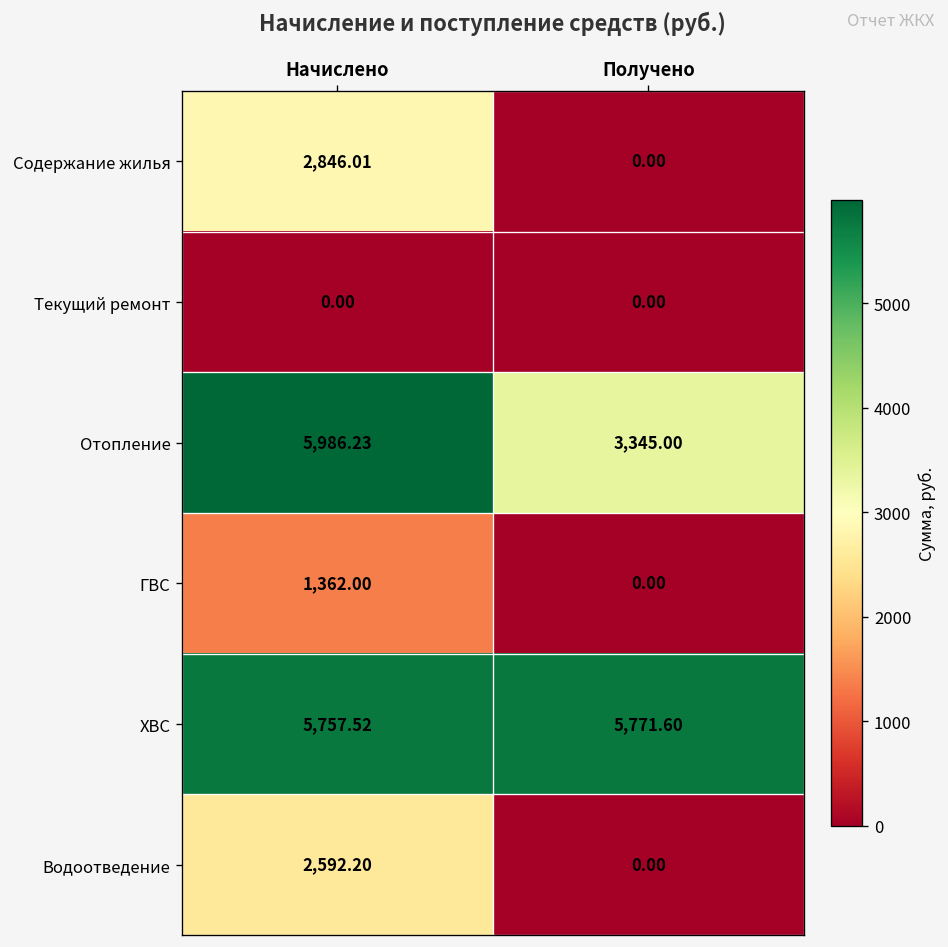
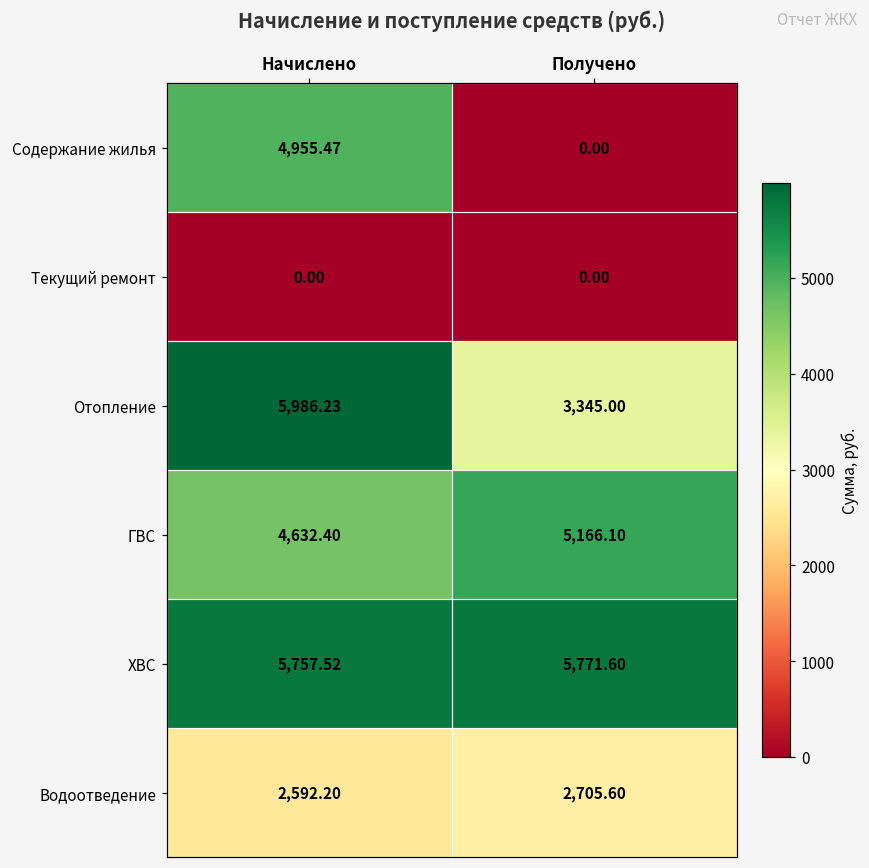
  {
    "Содержание жилья": {
-     "Начислено": "2,846.01",
+     "Начислено": "4,955.47",
      "Получено": "0.00"
    },
    "Текущий ремонт": {
      "Начислено": "0.00",
      "Получено": "0.00"
    },
    "Отопление": {
      "Начислено": "5,986.23",
      "Получено": "3,345.00"
    },
    "ГВС": {
-     "Начислено": "1,362.00",
-     "Получено": "0.00"
+     "Начислено": "4,632.40",
+     "Получено": "5,166.10"
    },
    "ХВС": {
      "Начислено": "5,757.52",
      "Получено": "5,771.60"
    },
    "Водоотведение": {
      "Начислено": "2,592.20",
-     "Получено": "0.00"
+     "Получено": "2,705.60"
    }
  }
